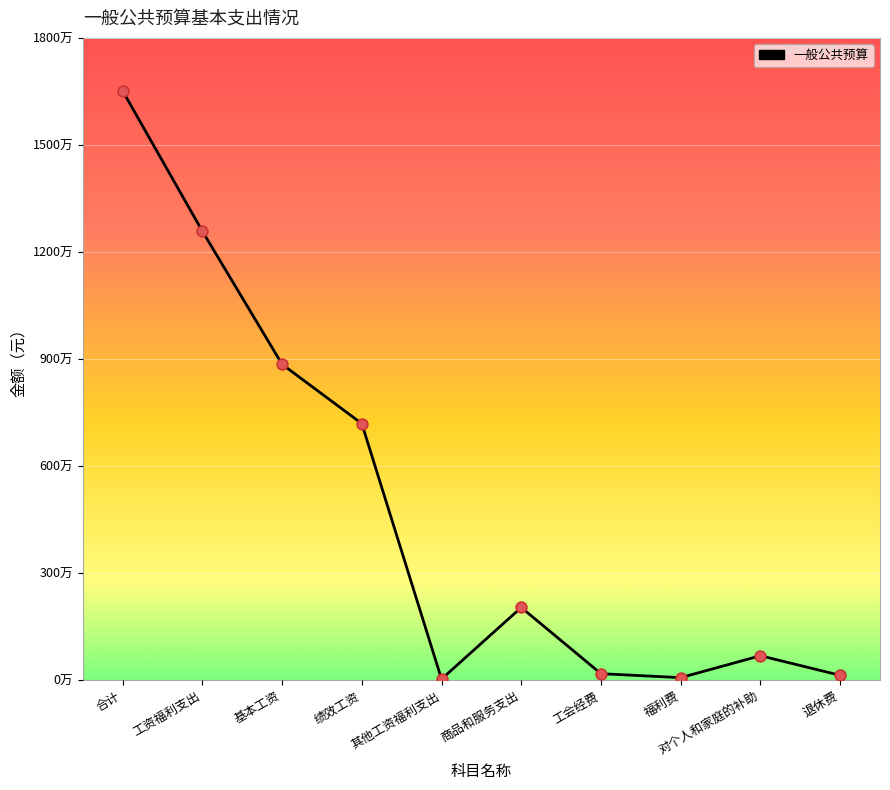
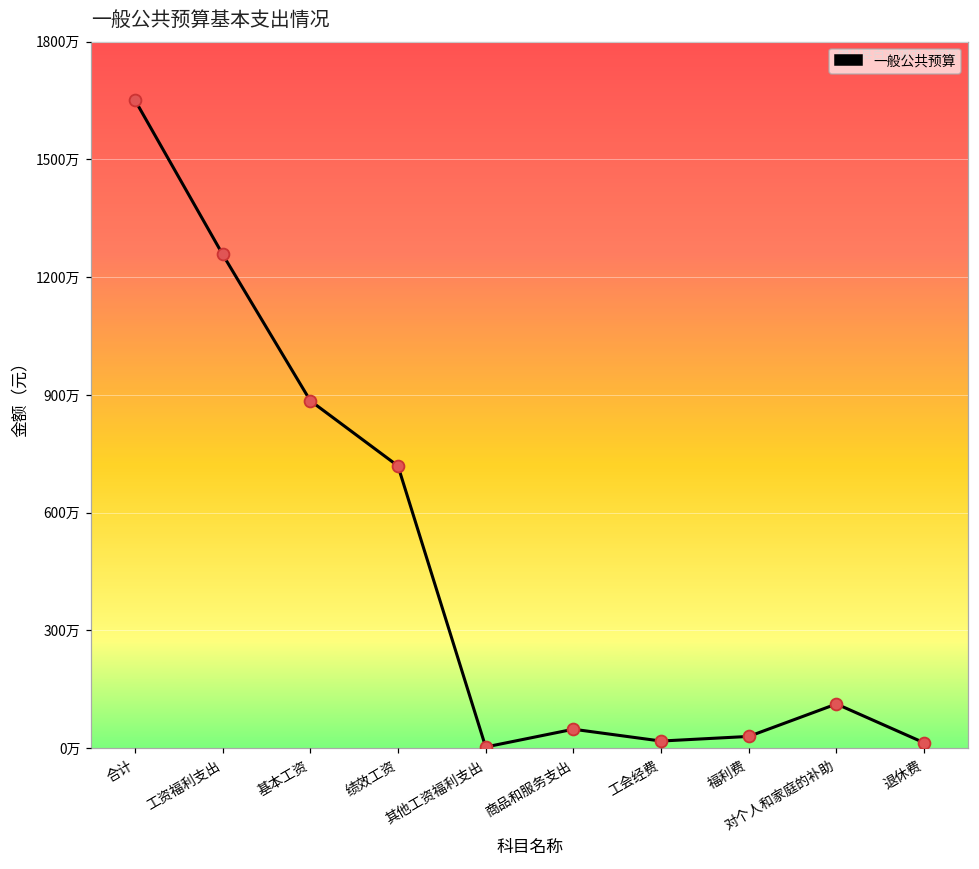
  {
    "合计": "1650万",
    "工资福利支出": "1260万",
    "基本工资": "890万",
    "绩效工资": "720万",
    "其他工资福利支出": "0万",
-   "商品和服务支出": "200万",
+   "商品和服务支出": "50万",
    "工会经费": "20万",
-   "福利费": "10万",
-   "对个人和家庭的补助": "70万",
+   "福利费": "30万",
+   "对个人和家庭的补助": "110万",
    "退休费": "10万"
  }
